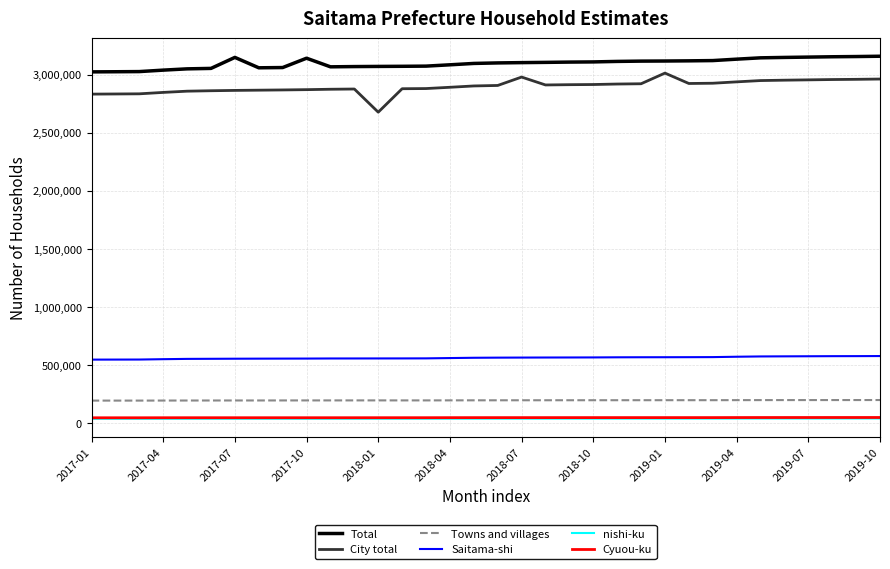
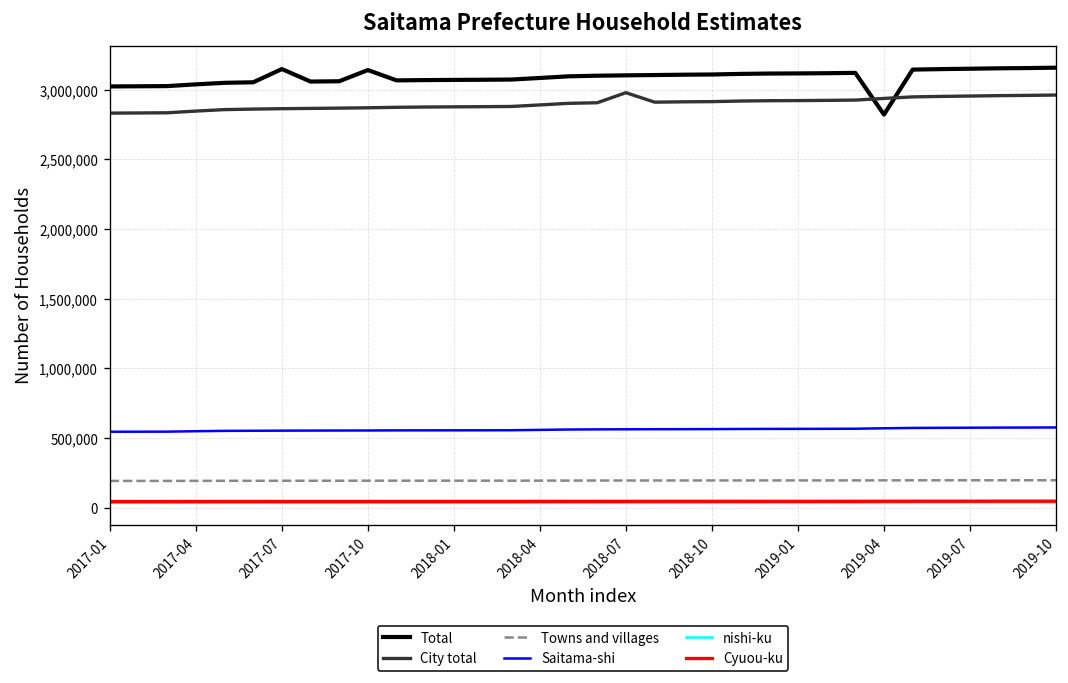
  {
    "Total": {
      "2017-01": "3,020,000",
      "2017-04": "3,040,000",
      "2017-07": "3,150,000",
      "2017-10": "3,140,000",
      "2018-01": "3,070,000",
      "2018-04": "3,080,000",
      "2018-07": "3,100,000",
      "2018-10": "3,110,000",
      "2019-01": "3,120,000",
-     "2019-04": "3,130,000",
+     "2019-04": "2,820,000",
      "2019-07": "3,150,000",
      "2019-10": "3,160,000"
    },
    "City total": {
      "2017-01": "2,830,000",
      "2017-04": "2,850,000",
      "2017-07": "2,860,000",
      "2017-10": "2,870,000",
-     "2018-01": "2,680,000",
+     "2018-01": "2,880,000",
      "2018-04": "2,890,000",
      "2018-07": "2,980,000",
      "2018-10": "2,910,000",
-     "2019-01": "3,010,000",
+     "2019-01": "2,920,000",
      "2019-04": "2,940,000",
      "2019-07": "2,950,000",
      "2019-10": "2,960,000"
    },
    "Towns and villages": {
      "2017-01": "190,000",
      "2017-04": "190,000",
      "2017-07": "190,000",
      "2017-10": "190,000",
      "2018-01": "190,000",
      "2018-04": "190,000",
      "2018-07": "190,000",
      "2018-10": "190,000",
      "2019-01": "200,000",
      "2019-04": "200,000",
      "2019-07": "200,000",
      "2019-10": "200,000"
    },
    "Saitama-shi": {
      "2017-01": "540,000",
      "2017-04": "550,000",
      "2017-07": "550,000",
      "2017-10": "550,000",
      "2018-01": "550,000",
      "2018-04": "560,000",
      "2018-07": "560,000",
      "2018-10": "560,000",
      "2019-01": "570,000",
      "2019-04": "570,000",
      "2019-07": "570,000",
      "2019-10": "580,000"
    }
  }
